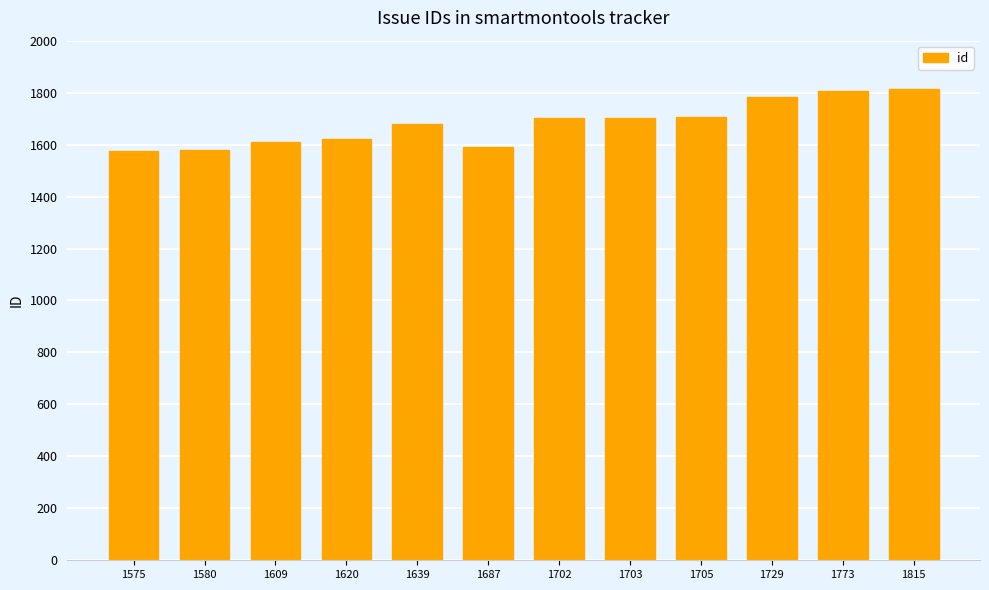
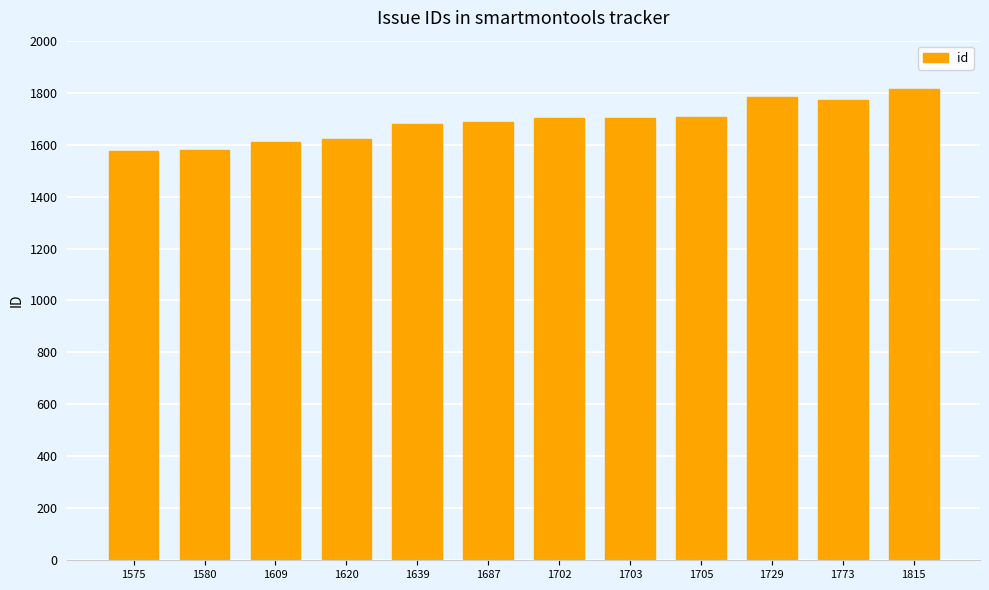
  {
    "1575": 1580,
    "1580": 1580,
    "1609": 1610,
    "1620": 1620,
    "1639": 1680,
-   "1687": 1590,
+   "1687": 1690,
    "1702": 1700,
    "1703": 1700,
    "1705": 1710,
    "1729": 1780,
-   "1773": 1810,
+   "1773": 1770,
    "1815": 1820
  }
